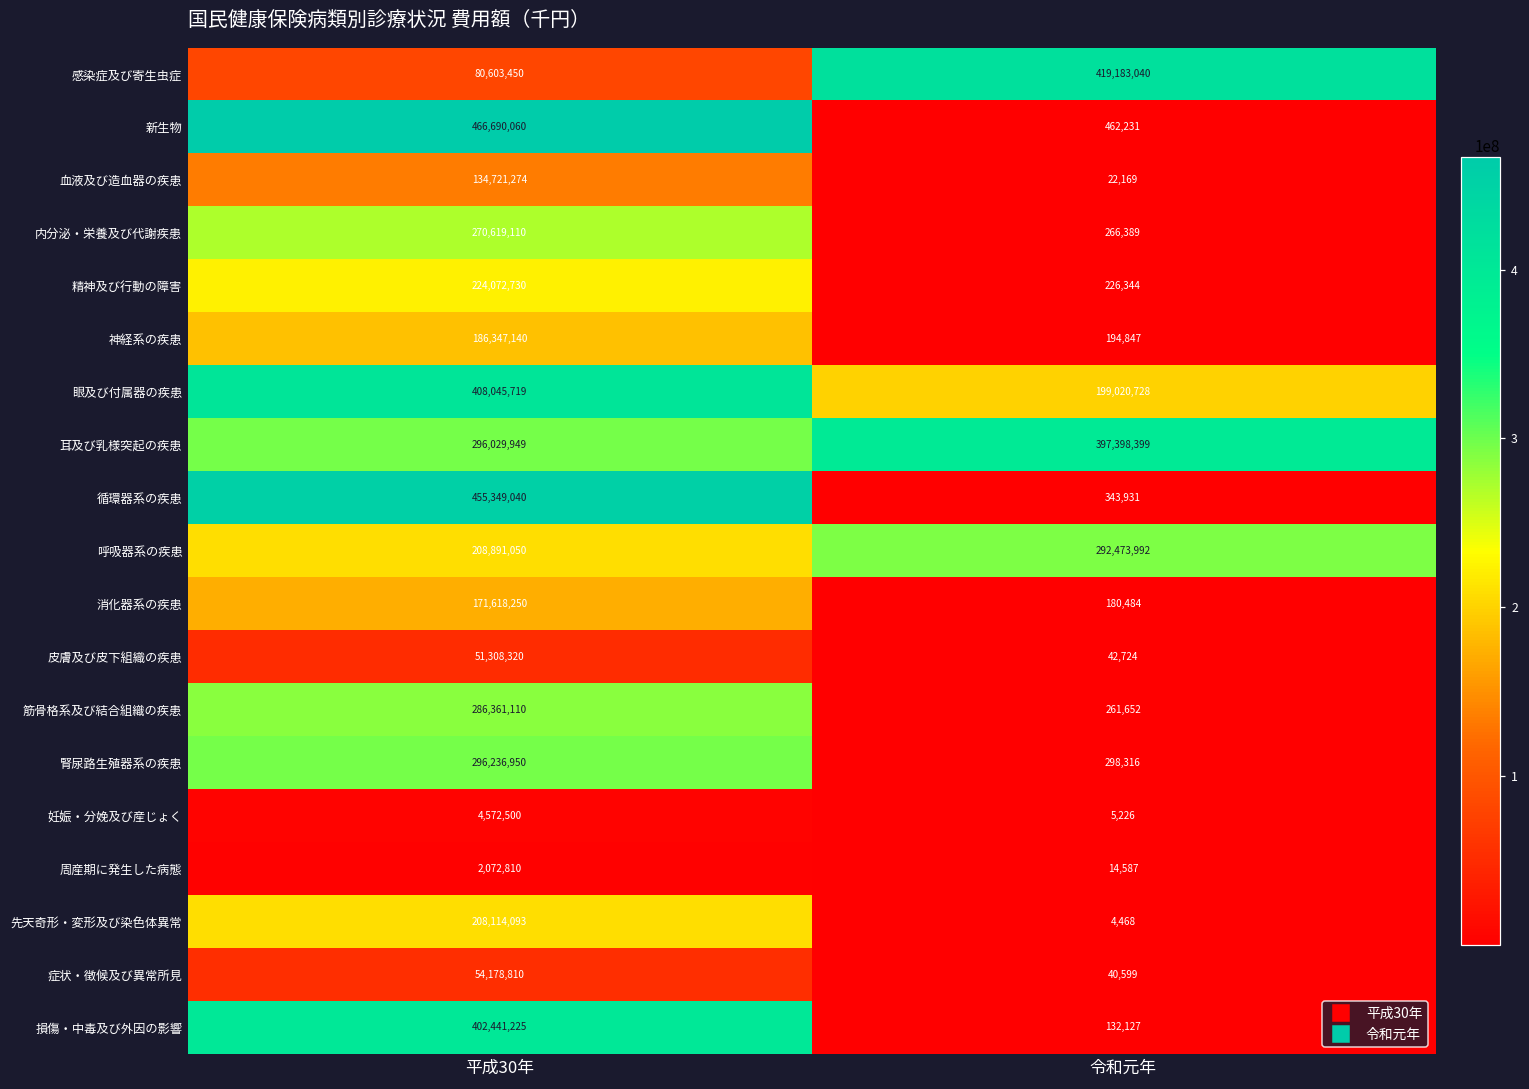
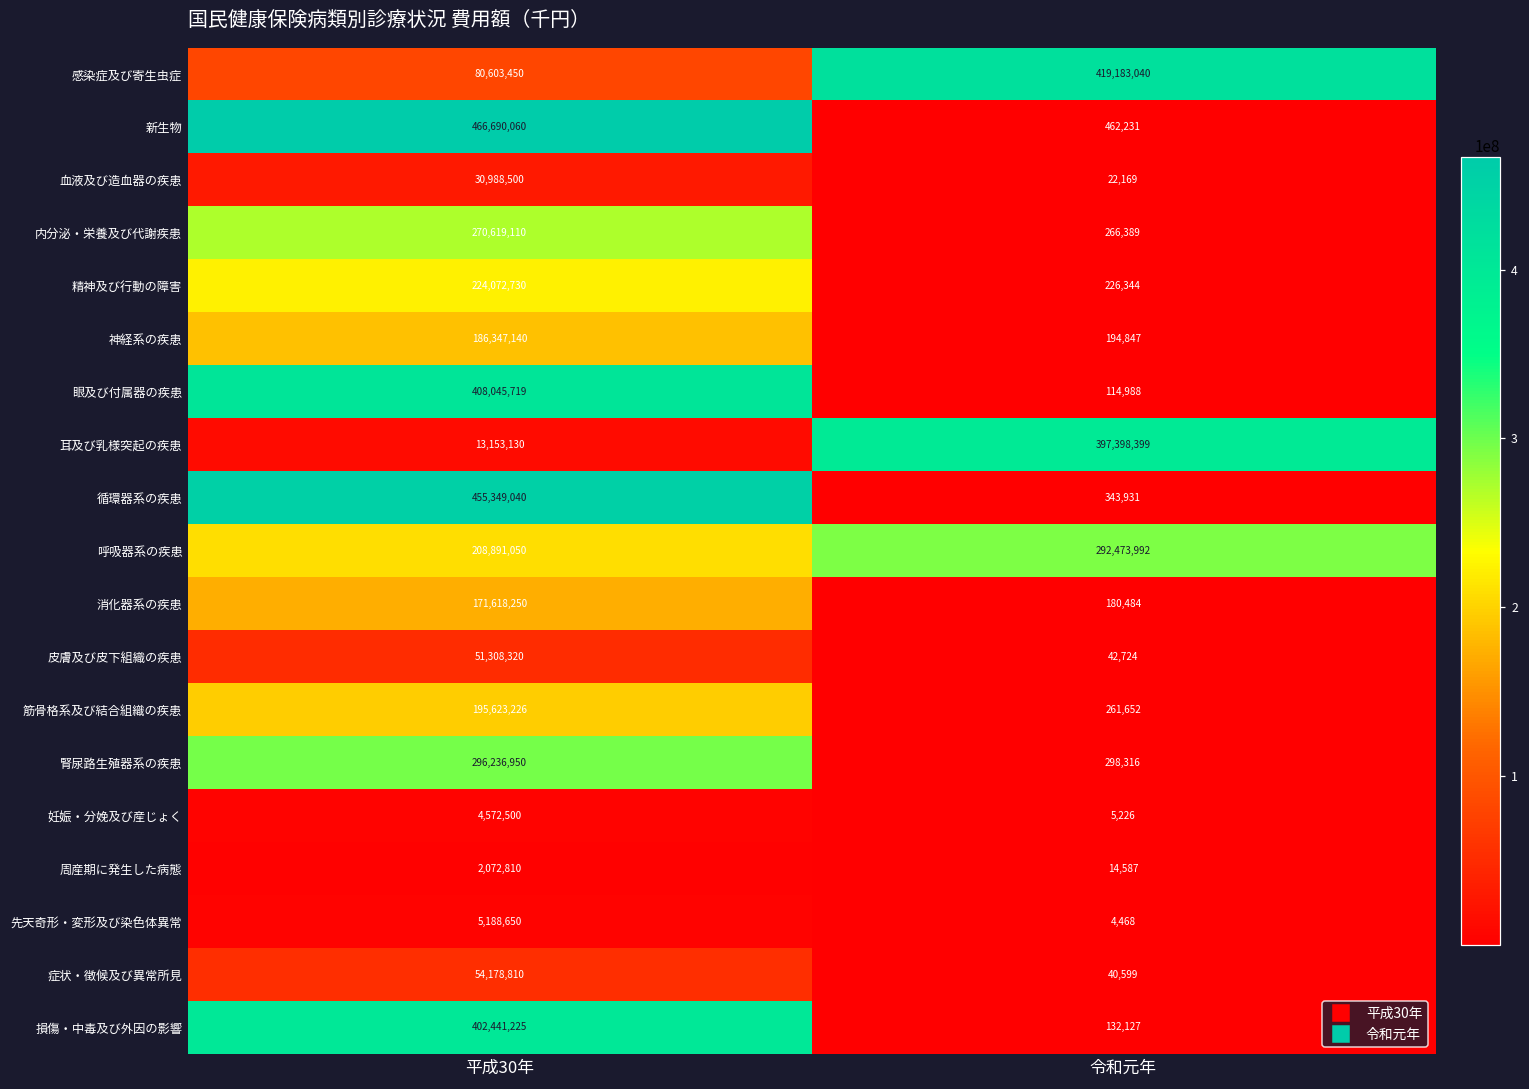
  {
    "感染症及び寄生虫症": {
      "平成30年": "80,603,450",
      "令和元年": "419,183,040"
    },
    "新生物": {
      "平成30年": "466,690,060",
      "令和元年": "462,231"
    },
    "血液及び造血器の疾患": {
-     "平成30年": "134,721,274",
+     "平成30年": "30,988,500",
      "令和元年": "22,169"
    },
    "内分泌・栄養及び代謝疾患": {
      "平成30年": "270,619,110",
      "令和元年": "266,389"
    },
    "精神及び行動の障害": {
      "平成30年": "224,072,730",
      "令和元年": "226,344"
    },
    "神経系の疾患": {
      "平成30年": "186,347,140",
      "令和元年": "194,847"
    },
    "眼及び付属器の疾患": {
      "平成30年": "408,045,719",
-     "令和元年": "199,020,728"
+     "令和元年": "114,988"
    },
    "耳及び乳様突起の疾患": {
-     "平成30年": "296,029,949",
+     "平成30年": "13,153,130",
      "令和元年": "397,398,399"
    },
    "循環器系の疾患": {
      "平成30年": "455,349,040",
      "令和元年": "343,931"
    },
    "呼吸器系の疾患": {
      "平成30年": "208,891,050",
      "令和元年": "292,473,992"
    },
    "消化器系の疾患": {
      "平成30年": "171,618,250",
      "令和元年": "180,484"
    },
    "皮膚及び皮下組織の疾患": {
      "平成30年": "51,308,320",
      "令和元年": "42,724"
    },
    "筋骨格系及び結合組織の疾患": {
-     "平成30年": "286,361,110",
+     "平成30年": "195,623,226",
      "令和元年": "261,652"
    },
    "腎尿路生殖器系の疾患": {
      "平成30年": "296,236,950",
      "令和元年": "298,316"
    },
    "妊娠・分娩及び産じょく": {
      "平成30年": "4,572,500",
      "令和元年": "5,226"
    },
    "周産期に発生した病態": {
      "平成30年": "2,072,810",
      "令和元年": "14,587"
    },
    "先天奇形・変形及び染色体異常": {
-     "平成30年": "208,114,093",
+     "平成30年": "5,188,650",
      "令和元年": "4,468"
    },
    "症状・徴候及び異常所見": {
      "平成30年": "54,178,810",
      "令和元年": "40,599"
    },
    "損傷・中毒及び外因の影響": {
      "平成30年": "402,441,225",
      "令和元年": "132,127"
    }
  }
